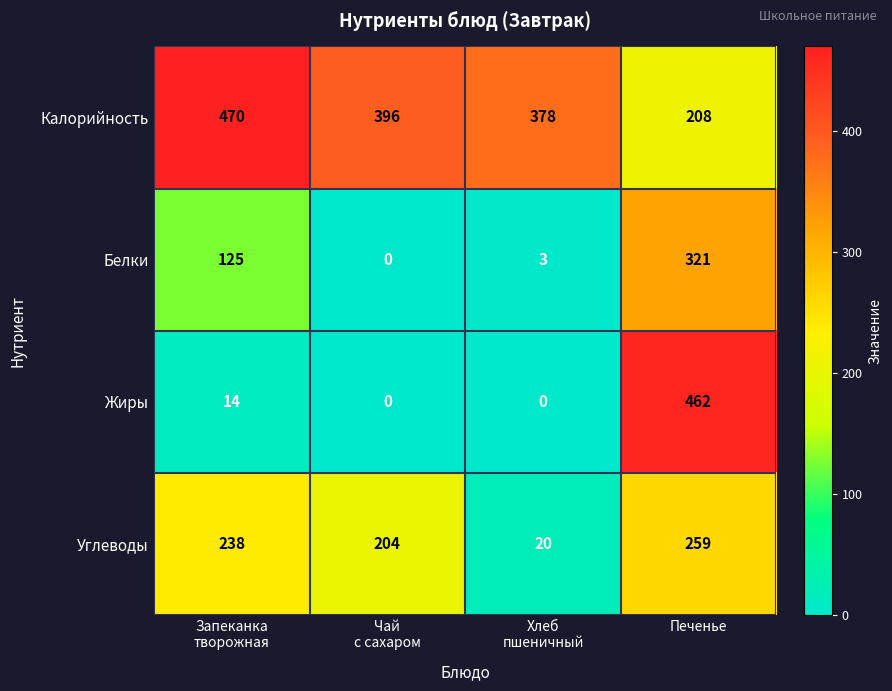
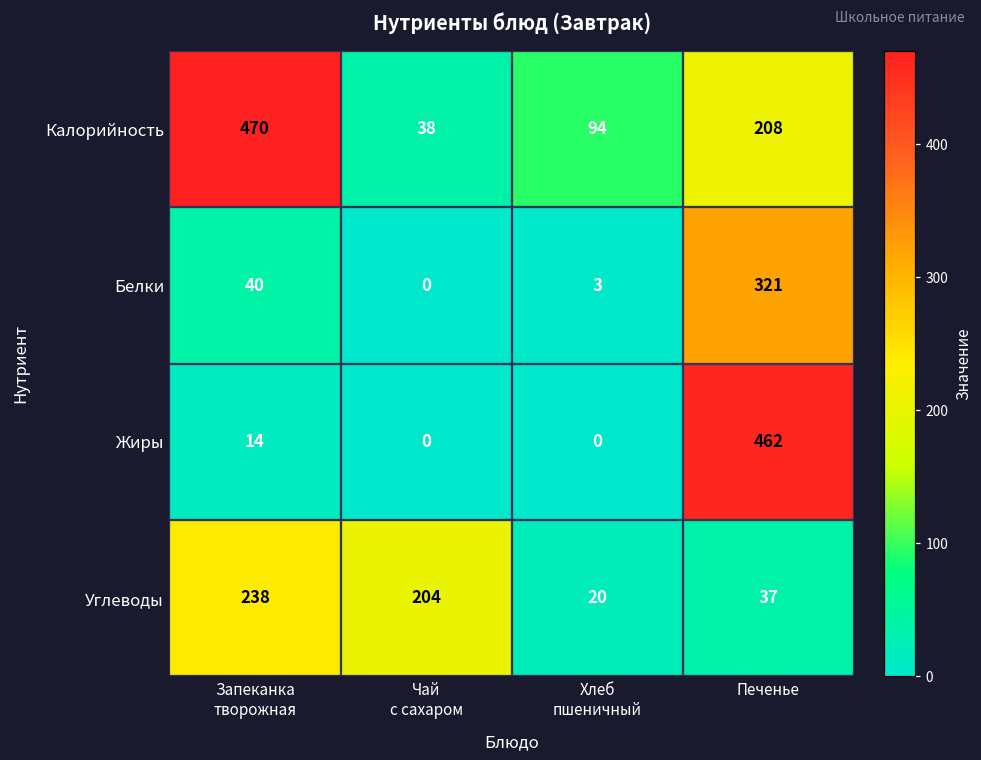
  {
    "Калорийность": {
      "Запеканка творожная": 470,
-     "Чай с сахаром": 396,
-     "Хлеб пшеничный": 378,
+     "Чай с сахаром": 38,
+     "Хлеб пшеничный": 94,
      "Печенье": 208
    },
    "Белки": {
-     "Запеканка творожная": 125,
+     "Запеканка творожная": 40,
      "Чай с сахаром": 0,
      "Хлеб пшеничный": 3,
      "Печенье": 321
    },
    "Жиры": {
      "Запеканка творожная": 14,
      "Чай с сахаром": 0,
      "Хлеб пшеничный": 0,
      "Печенье": 462
    },
    "Углеводы": {
      "Запеканка творожная": 238,
      "Чай с сахаром": 204,
      "Хлеб пшеничный": 20,
-     "Печенье": 259
+     "Печенье": 37
    }
  }
